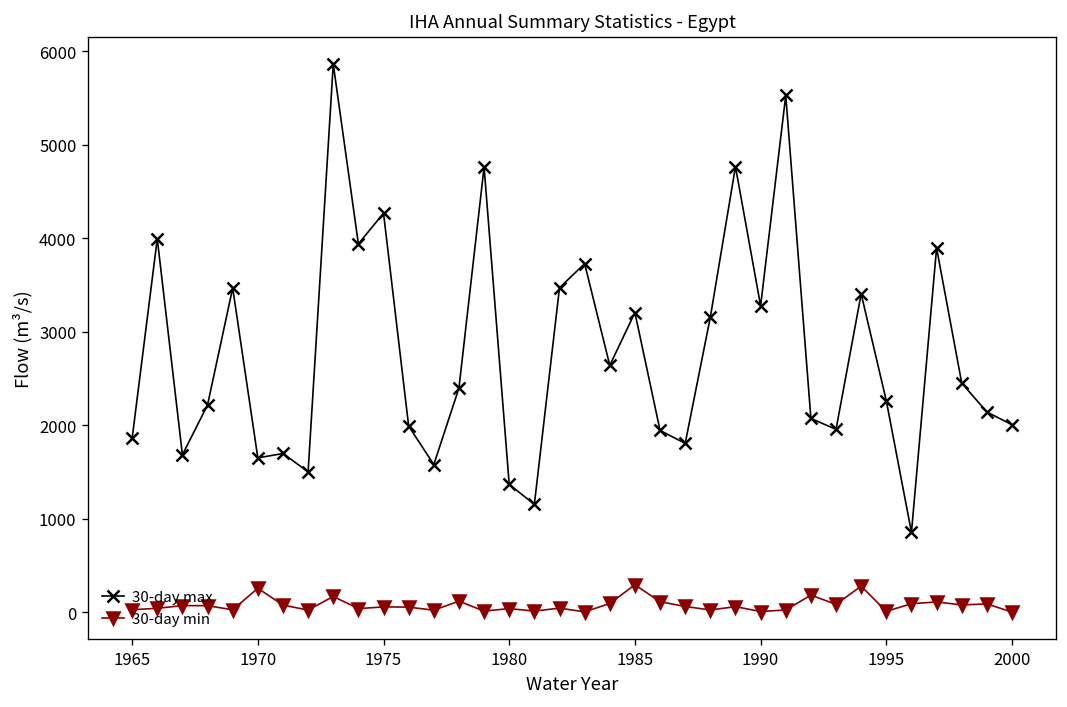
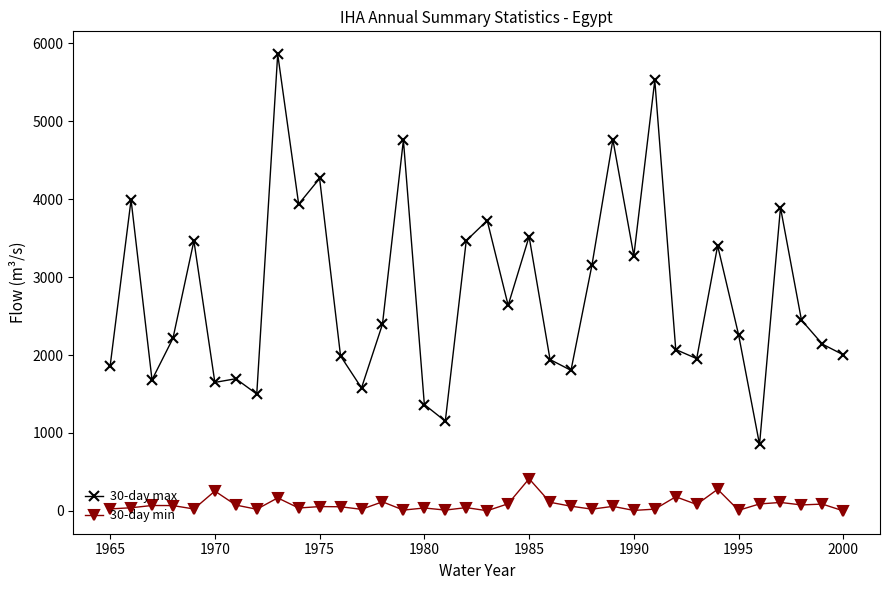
  {
    "30-day max": {
      "1965": 1900,
      "1970": 1600,
      "1975": 4300,
      "1980": 1400,
-     "1985": 3200,
+     "1985": 3500,
      "1990": 3300,
      "1995": 2300,
      "2000": 2000
    },
    "30-day min": {
      "1965": 0,
      "1970": 300,
      "1975": 100,
      "1980": 0,
-     "1985": 300,
+     "1985": 400,
      "1990": 0,
      "1995": 0,
      "2000": 0
    }
  }
